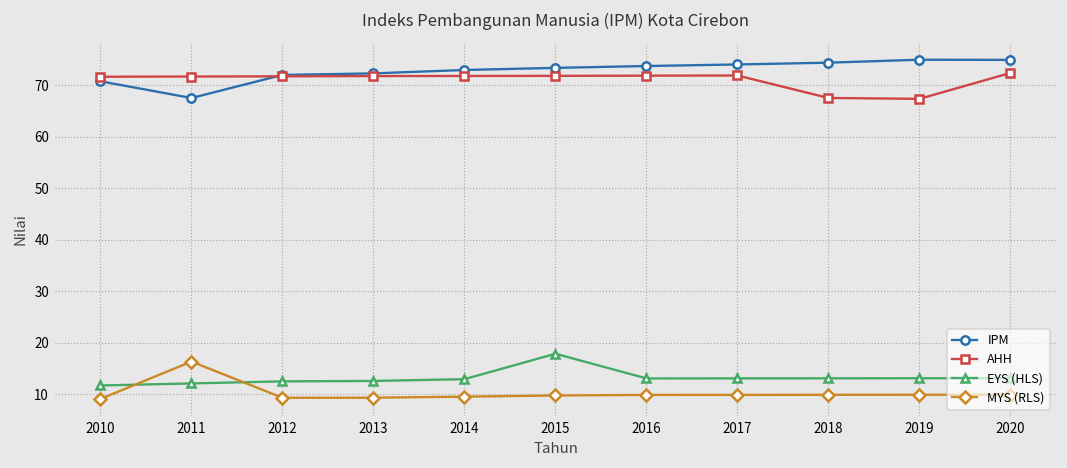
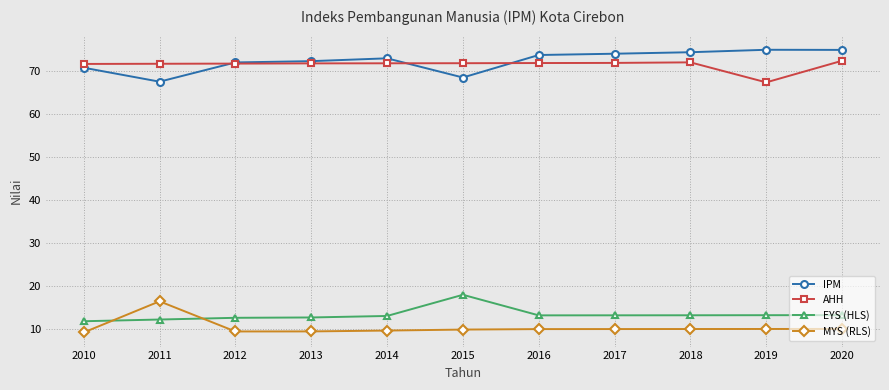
  {
    "IPM": {
      "2010": 71,
      "2011": 67,
      "2014": 73,
-     "2015": 73,
+     "2015": 68,
      "2016": 74,
      "2017": 74,
      "2018": 74,
      "2019": 75,
      "2020": 75
    },
    "AHH": {
      "2010": 72,
      "2011": 72,
      "2014": 72,
      "2015": 72,
      "2016": 72,
      "2017": 72,
-     "2018": 68,
+     "2018": 72,
      "2019": 67,
      "2020": 72
    },
    "EYS (HLS)": {
      "2010": 12,
      "2011": 12,
      "2012": 13,
      "2013": 13,
      "2014": 13,
      "2015": 18,
      "2016": 13,
      "2017": 13,
      "2018": 13,
      "2019": 13
    },
    "MYS (RLS)": {
      "2010": 9,
      "2011": 16,
      "2012": 9,
      "2013": 9,
      "2014": 10,
      "2015": 10,
      "2016": 10,
      "2017": 10,
      "2018": 10,
      "2019": 10
    }
  }
